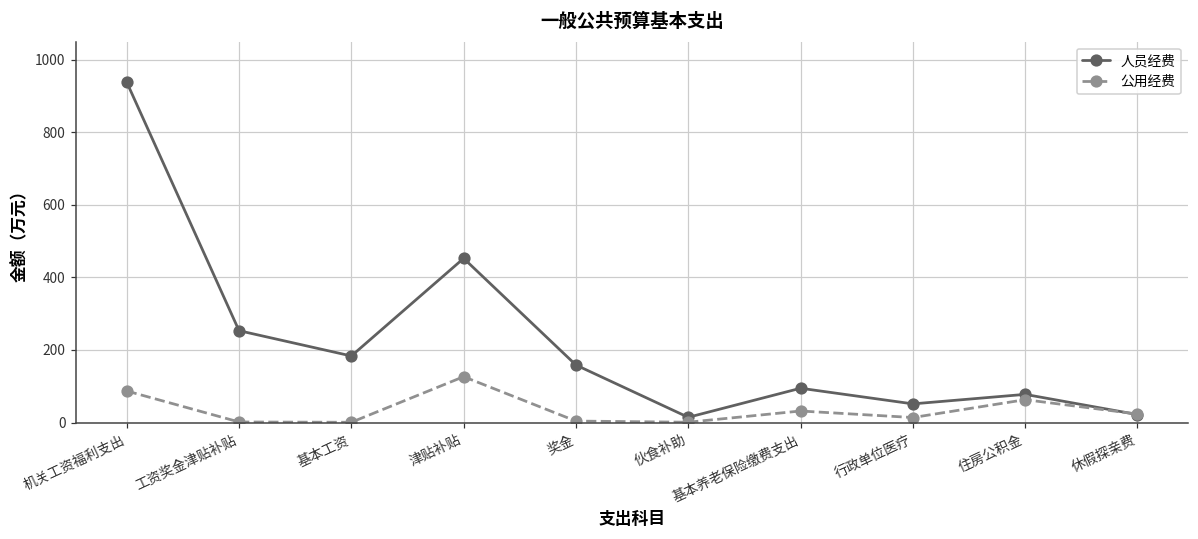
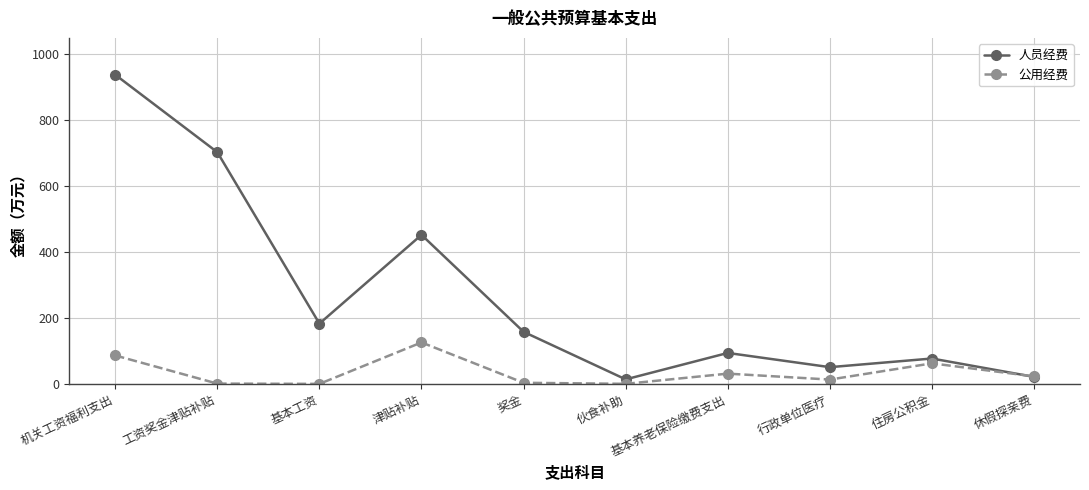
  {
    "人员经费": {
      "机关工资福利支出": 940,
-     "工资奖金津贴补贴": 250,
+     "工资奖金津贴补贴": 700,
      "基本工资": 180,
      "津贴补贴": 450,
      "奖金": 160,
      "伙食补助": 10,
      "基本养老保险缴费支出": 90,
      "行政单位医疗": 50,
      "住房公积金": 80
    },
    "公用经费": {
      "机关工资福利支出": 90,
      "工资奖金津贴补贴": 0,
      "基本工资": 0,
      "津贴补贴": 130,
      "奖金": 0,
      "伙食补助": 0,
      "基本养老保险缴费支出": 30,
      "行政单位医疗": 10,
      "住房公积金": 60
    }
  }
